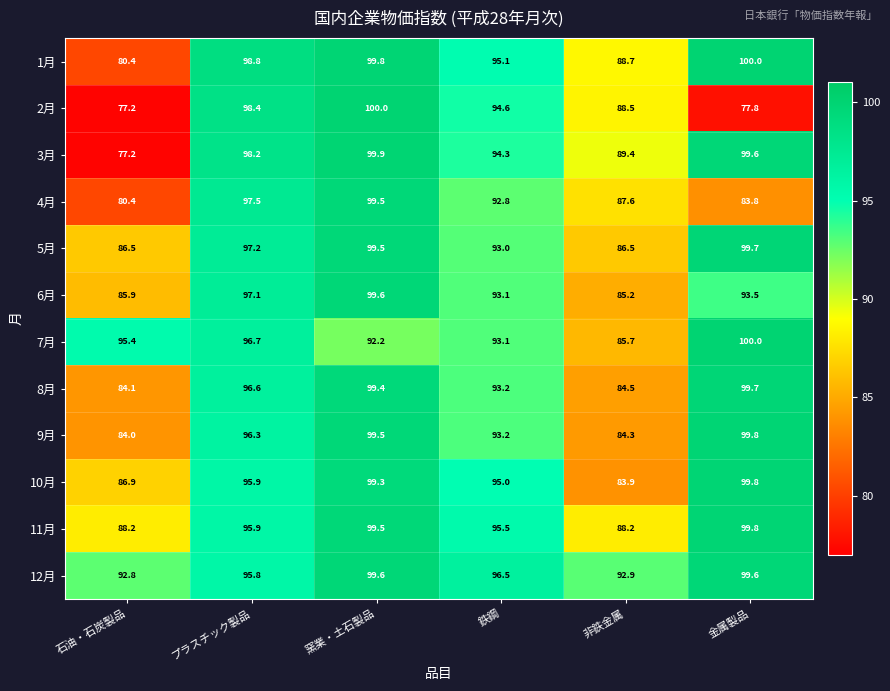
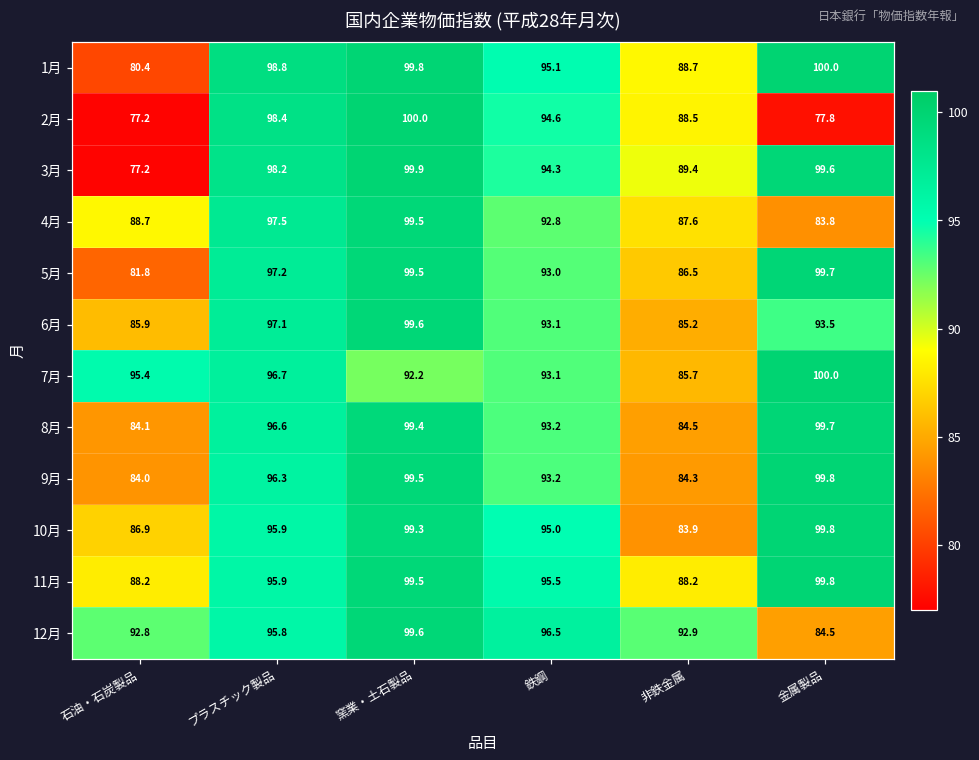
  {
    "1月": {
      "石油・石炭製品": 80.4,
      "プラスチック製品": 98.8,
      "窯業・土石製品": 99.8,
      "鉄鋼": 95.1,
      "非鉄金属": 88.7,
      "金属製品": 100.0
    },
    "2月": {
      "石油・石炭製品": 77.2,
      "プラスチック製品": 98.4,
      "窯業・土石製品": 100.0,
      "鉄鋼": 94.6,
      "非鉄金属": 88.5,
      "金属製品": 77.8
    },
    "3月": {
      "石油・石炭製品": 77.2,
      "プラスチック製品": 98.2,
      "窯業・土石製品": 99.9,
      "鉄鋼": 94.3,
      "非鉄金属": 89.4,
      "金属製品": 99.6
    },
    "4月": {
-     "石油・石炭製品": 80.4,
+     "石油・石炭製品": 88.7,
      "プラスチック製品": 97.5,
      "窯業・土石製品": 99.5,
      "鉄鋼": 92.8,
      "非鉄金属": 87.6,
      "金属製品": 83.8
    },
    "5月": {
-     "石油・石炭製品": 86.5,
+     "石油・石炭製品": 81.8,
      "プラスチック製品": 97.2,
      "窯業・土石製品": 99.5,
      "鉄鋼": 93.0,
      "非鉄金属": 86.5,
      "金属製品": 99.7
    },
    "6月": {
      "石油・石炭製品": 85.9,
      "プラスチック製品": 97.1,
      "窯業・土石製品": 99.6,
      "鉄鋼": 93.1,
      "非鉄金属": 85.2,
      "金属製品": 93.5
    },
    "7月": {
      "石油・石炭製品": 95.4,
      "プラスチック製品": 96.7,
      "窯業・土石製品": 92.2,
      "鉄鋼": 93.1,
      "非鉄金属": 85.7,
      "金属製品": 100.0
    },
    "8月": {
      "石油・石炭製品": 84.1,
      "プラスチック製品": 96.6,
      "窯業・土石製品": 99.4,
      "鉄鋼": 93.2,
      "非鉄金属": 84.5,
      "金属製品": 99.7
    },
    "9月": {
      "石油・石炭製品": 84.0,
      "プラスチック製品": 96.3,
      "窯業・土石製品": 99.5,
      "鉄鋼": 93.2,
      "非鉄金属": 84.3,
      "金属製品": 99.8
    },
    "10月": {
      "石油・石炭製品": 86.9,
      "プラスチック製品": 95.9,
      "窯業・土石製品": 99.3,
      "鉄鋼": 95.0,
      "非鉄金属": 83.9,
      "金属製品": 99.8
    },
    "11月": {
      "石油・石炭製品": 88.2,
      "プラスチック製品": 95.9,
      "窯業・土石製品": 99.5,
      "鉄鋼": 95.5,
      "非鉄金属": 88.2,
      "金属製品": 99.8
    },
    "12月": {
      "石油・石炭製品": 92.8,
      "プラスチック製品": 95.8,
      "窯業・土石製品": 99.6,
      "鉄鋼": 96.5,
      "非鉄金属": 92.9,
-     "金属製品": 99.6
+     "金属製品": 84.5
    }
  }
